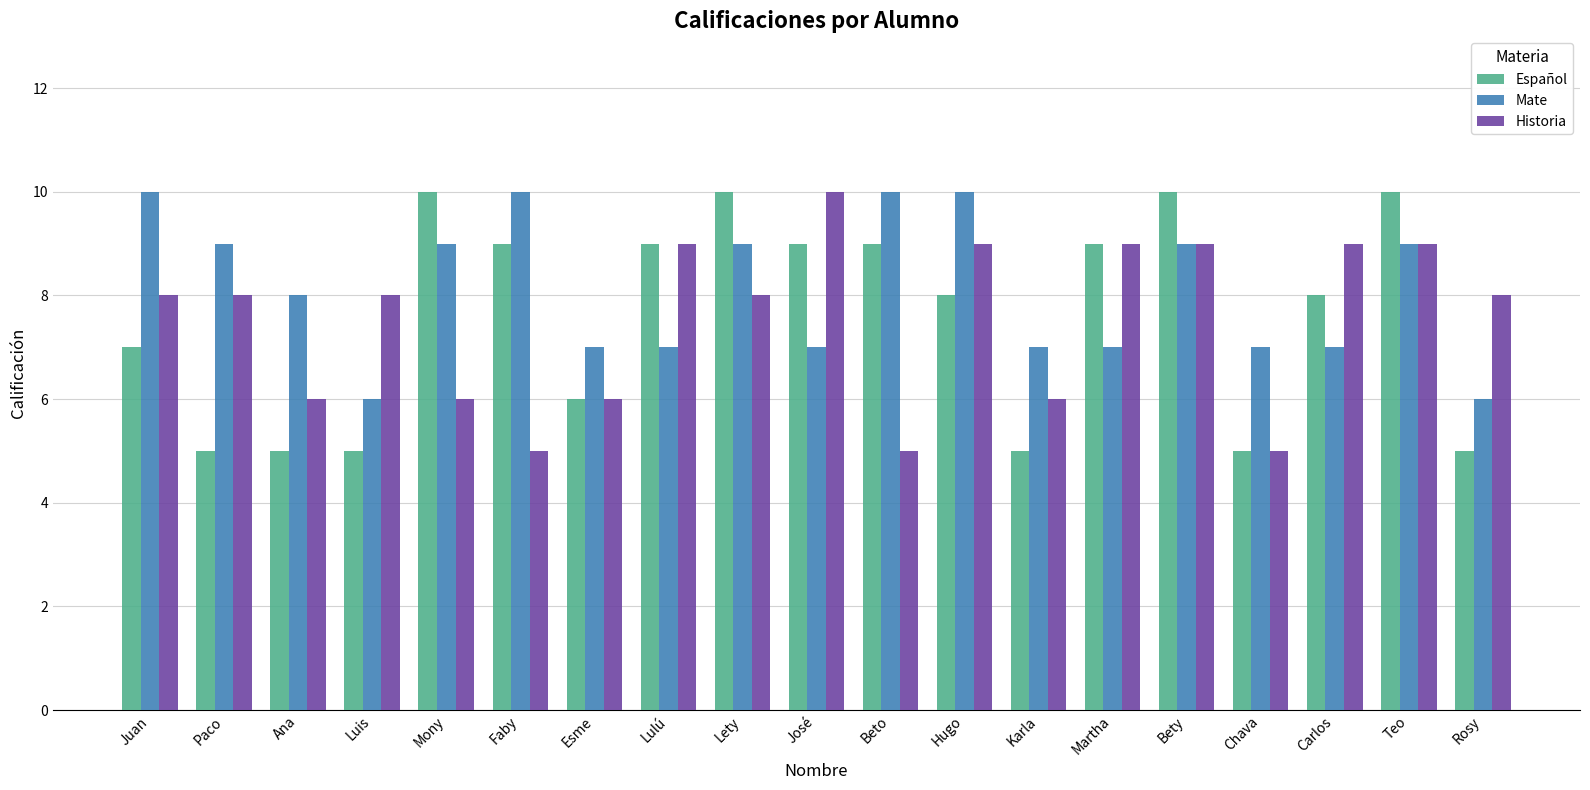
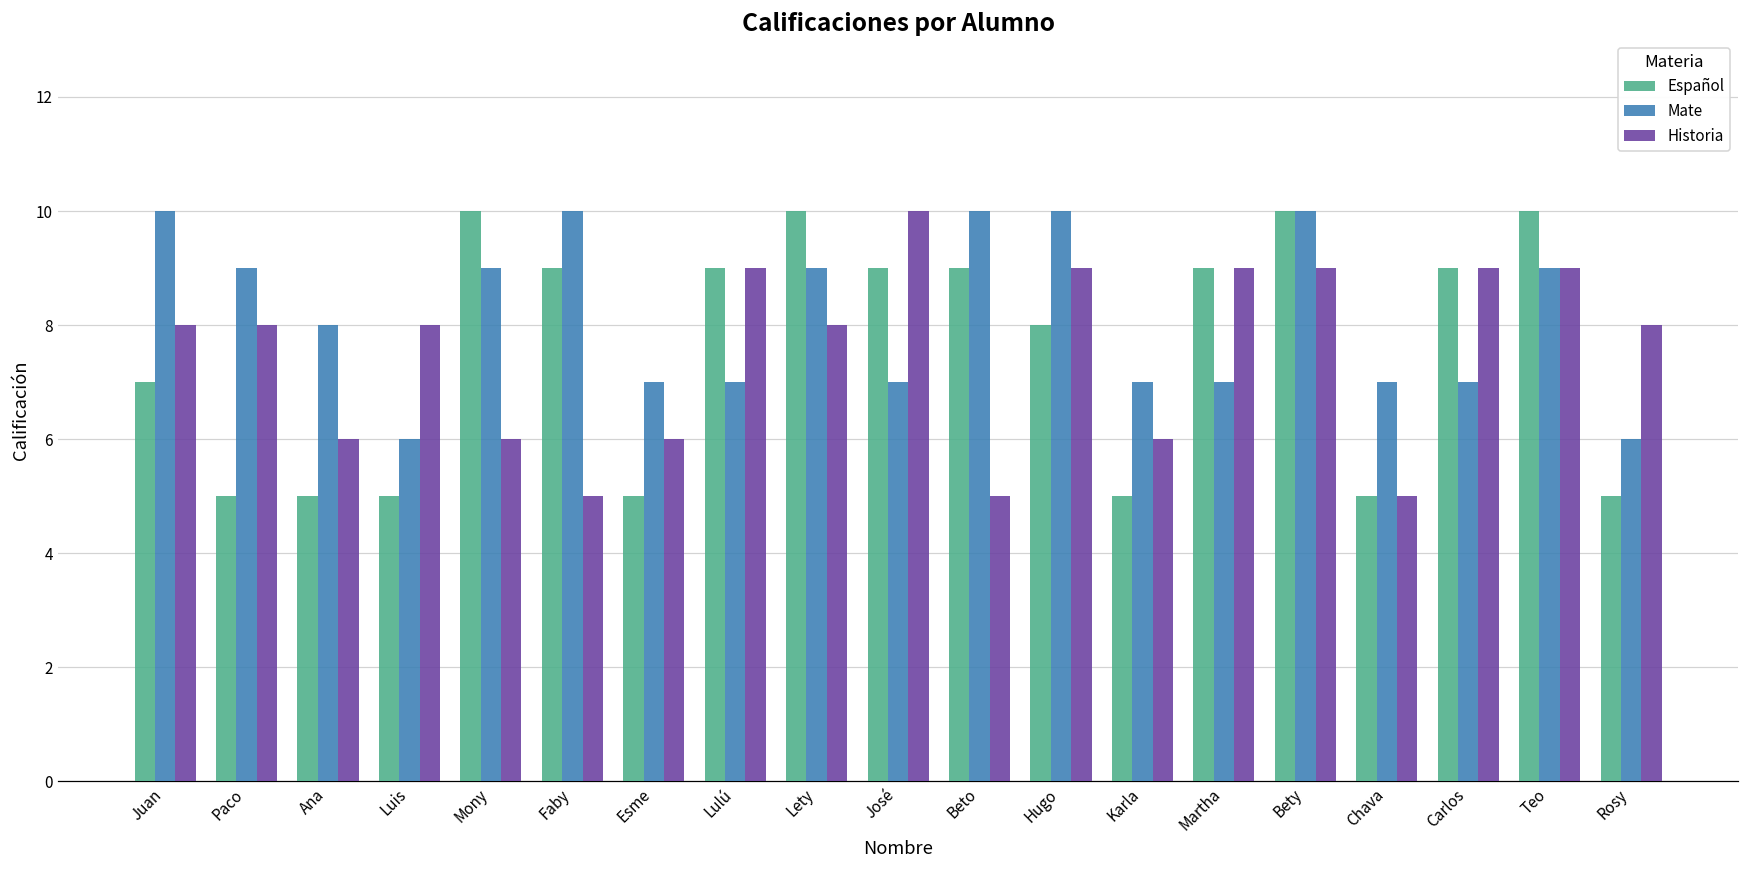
  {
    "Español": {
      "Juan": 7,
      "Paco": 5,
      "Ana": 5,
      "Luis": 5,
      "Mony": 10,
      "Faby": 9,
-     "Esme": 6,
+     "Esme": 5,
      "Lulú": 9,
      "Lety": 10,
      "José": 9,
      "Beto": 9,
      "Hugo": 8,
      "Karla": 5,
      "Martha": 9,
      "Bety": 10,
      "Chava": 5,
-     "Carlos": 8,
+     "Carlos": 9,
      "Teo": 10,
      "Rosy": 5
    },
    "Mate": {
      "Juan": 10,
      "Paco": 9,
      "Ana": 8,
      "Luis": 6,
      "Mony": 9,
      "Faby": 10,
      "Esme": 7,
      "Lulú": 7,
      "Lety": 9,
      "José": 7,
      "Beto": 10,
      "Hugo": 10,
      "Karla": 7,
      "Martha": 7,
-     "Bety": 9,
+     "Bety": 10,
      "Chava": 7,
      "Carlos": 7,
      "Teo": 9,
      "Rosy": 6
    },
    "Historia": {
      "Juan": 8,
      "Paco": 8,
      "Ana": 6,
      "Luis": 8,
      "Mony": 6,
      "Faby": 5,
      "Esme": 6,
      "Lulú": 9,
      "Lety": 8,
      "José": 10,
      "Beto": 5,
      "Hugo": 9,
      "Karla": 6,
      "Martha": 9,
      "Bety": 9,
      "Chava": 5,
      "Carlos": 9,
      "Teo": 9,
      "Rosy": 8
    }
  }
